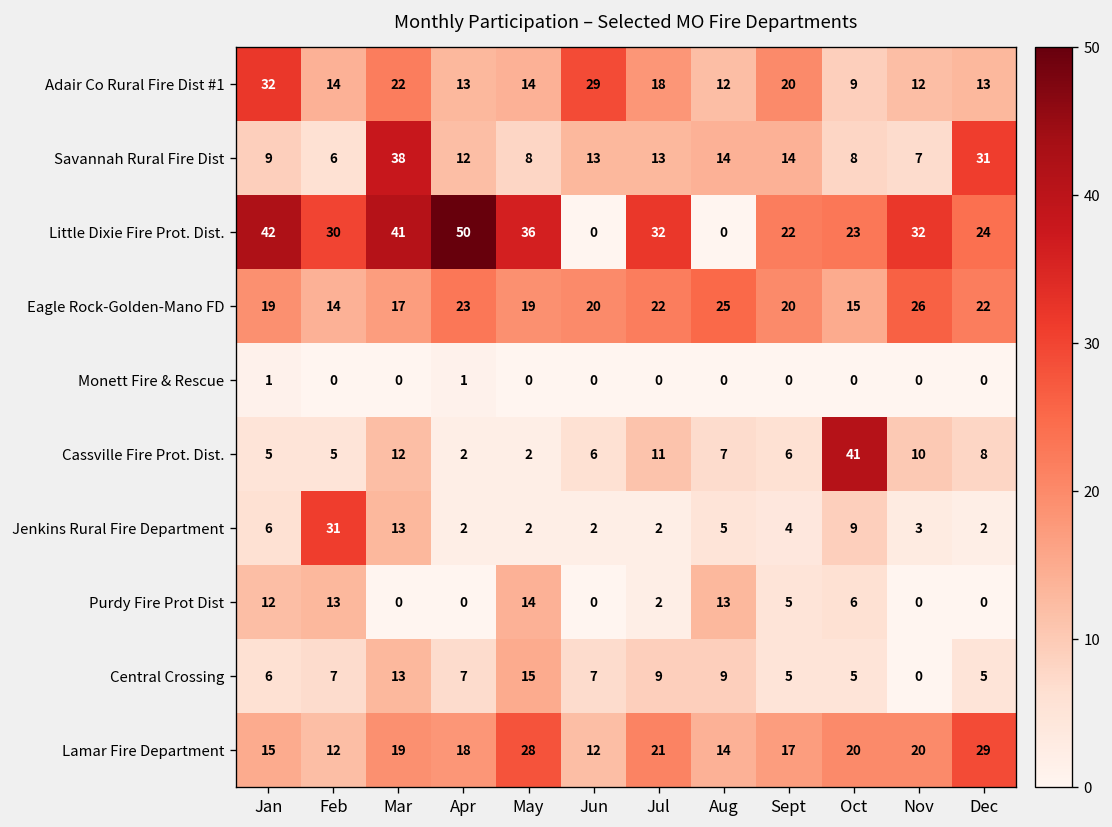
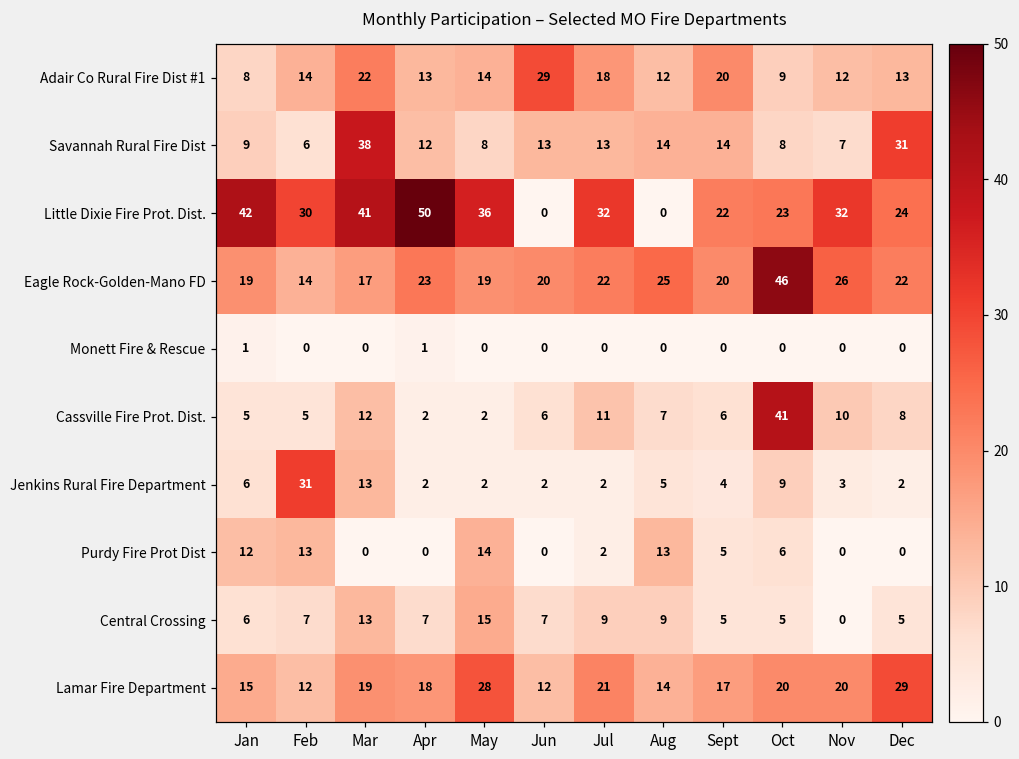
  {
    "Adair Co Rural Fire Dist #1": {
-     "Jan": 32,
+     "Jan": 8,
      "Feb": 14,
      "Mar": 22,
      "Apr": 13,
      "May": 14,
      "Jun": 29,
      "Jul": 18,
      "Aug": 12,
      "Sept": 20,
      "Oct": 9,
      "Nov": 12,
      "Dec": 13
    },
    "Savannah Rural Fire Dist": {
      "Jan": 9,
      "Feb": 6,
      "Mar": 38,
      "Apr": 12,
      "May": 8,
      "Jun": 13,
      "Jul": 13,
      "Aug": 14,
      "Sept": 14,
      "Oct": 8,
      "Nov": 7,
      "Dec": 31
    },
    "Little Dixie Fire Prot. Dist.": {
      "Jan": 42,
      "Feb": 30,
      "Mar": 41,
      "Apr": 50,
      "May": 36,
      "Jun": 0,
      "Jul": 32,
      "Aug": 0,
      "Sept": 22,
      "Oct": 23,
      "Nov": 32,
      "Dec": 24
    },
    "Eagle Rock-Golden-Mano FD": {
      "Jan": 19,
      "Feb": 14,
      "Mar": 17,
      "Apr": 23,
      "May": 19,
      "Jun": 20,
      "Jul": 22,
      "Aug": 25,
      "Sept": 20,
-     "Oct": 15,
+     "Oct": 46,
      "Nov": 26,
      "Dec": 22
    },
    "Monett Fire & Rescue": {
      "Jan": 1,
      "Feb": 0,
      "Mar": 0,
      "Apr": 1,
      "May": 0,
      "Jun": 0,
      "Jul": 0,
      "Aug": 0,
      "Sept": 0,
      "Oct": 0,
      "Nov": 0,
      "Dec": 0
    },
    "Cassville Fire Prot. Dist.": {
      "Jan": 5,
      "Feb": 5,
      "Mar": 12,
      "Apr": 2,
      "May": 2,
      "Jun": 6,
      "Jul": 11,
      "Aug": 7,
      "Sept": 6,
      "Oct": 41,
      "Nov": 10,
      "Dec": 8
    },
    "Jenkins Rural Fire Department": {
      "Jan": 6,
      "Feb": 31,
      "Mar": 13,
      "Apr": 2,
      "May": 2,
      "Jun": 2,
      "Jul": 2,
      "Aug": 5,
      "Sept": 4,
      "Oct": 9,
      "Nov": 3,
      "Dec": 2
    },
    "Purdy Fire Prot Dist": {
      "Jan": 12,
      "Feb": 13,
      "Mar": 0,
      "Apr": 0,
      "May": 14,
      "Jun": 0,
      "Jul": 2,
      "Aug": 13,
      "Sept": 5,
      "Oct": 6,
      "Nov": 0,
      "Dec": 0
    },
    "Central Crossing": {
      "Jan": 6,
      "Feb": 7,
      "Mar": 13,
      "Apr": 7,
      "May": 15,
      "Jun": 7,
      "Jul": 9,
      "Aug": 9,
      "Sept": 5,
      "Oct": 5,
      "Nov": 0,
      "Dec": 5
    },
    "Lamar Fire Department": {
      "Jan": 15,
      "Feb": 12,
      "Mar": 19,
      "Apr": 18,
      "May": 28,
      "Jun": 12,
      "Jul": 21,
      "Aug": 14,
      "Sept": 17,
      "Oct": 20,
      "Nov": 20,
      "Dec": 29
    }
  }
